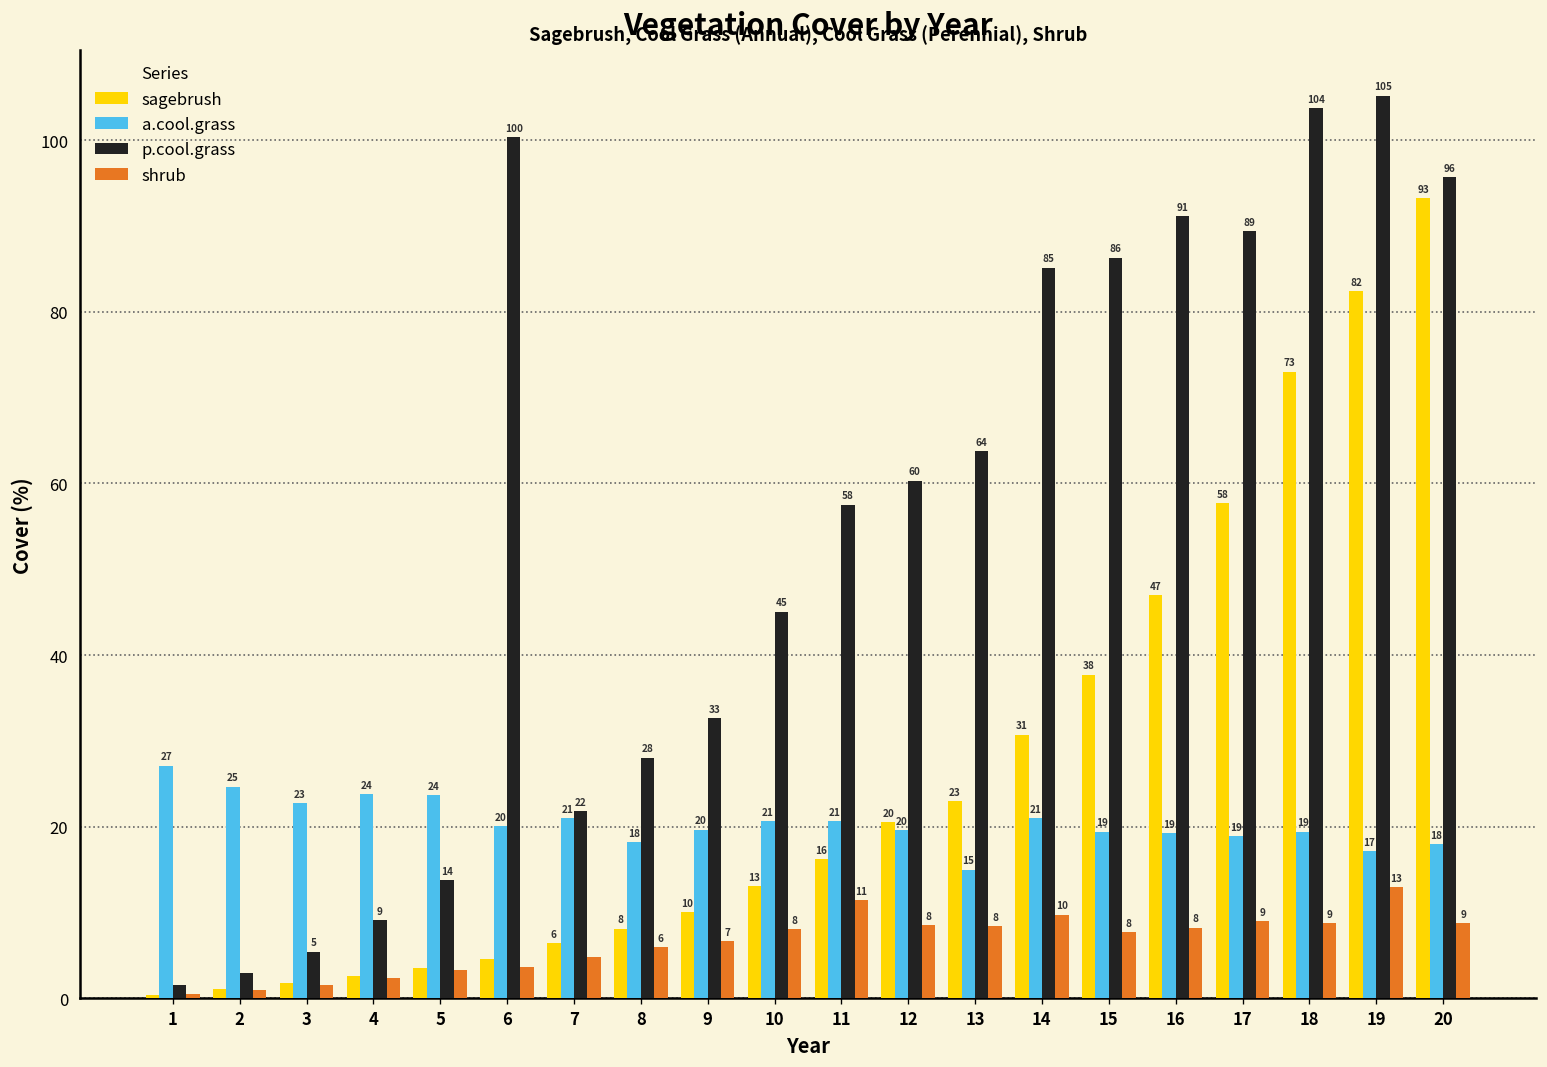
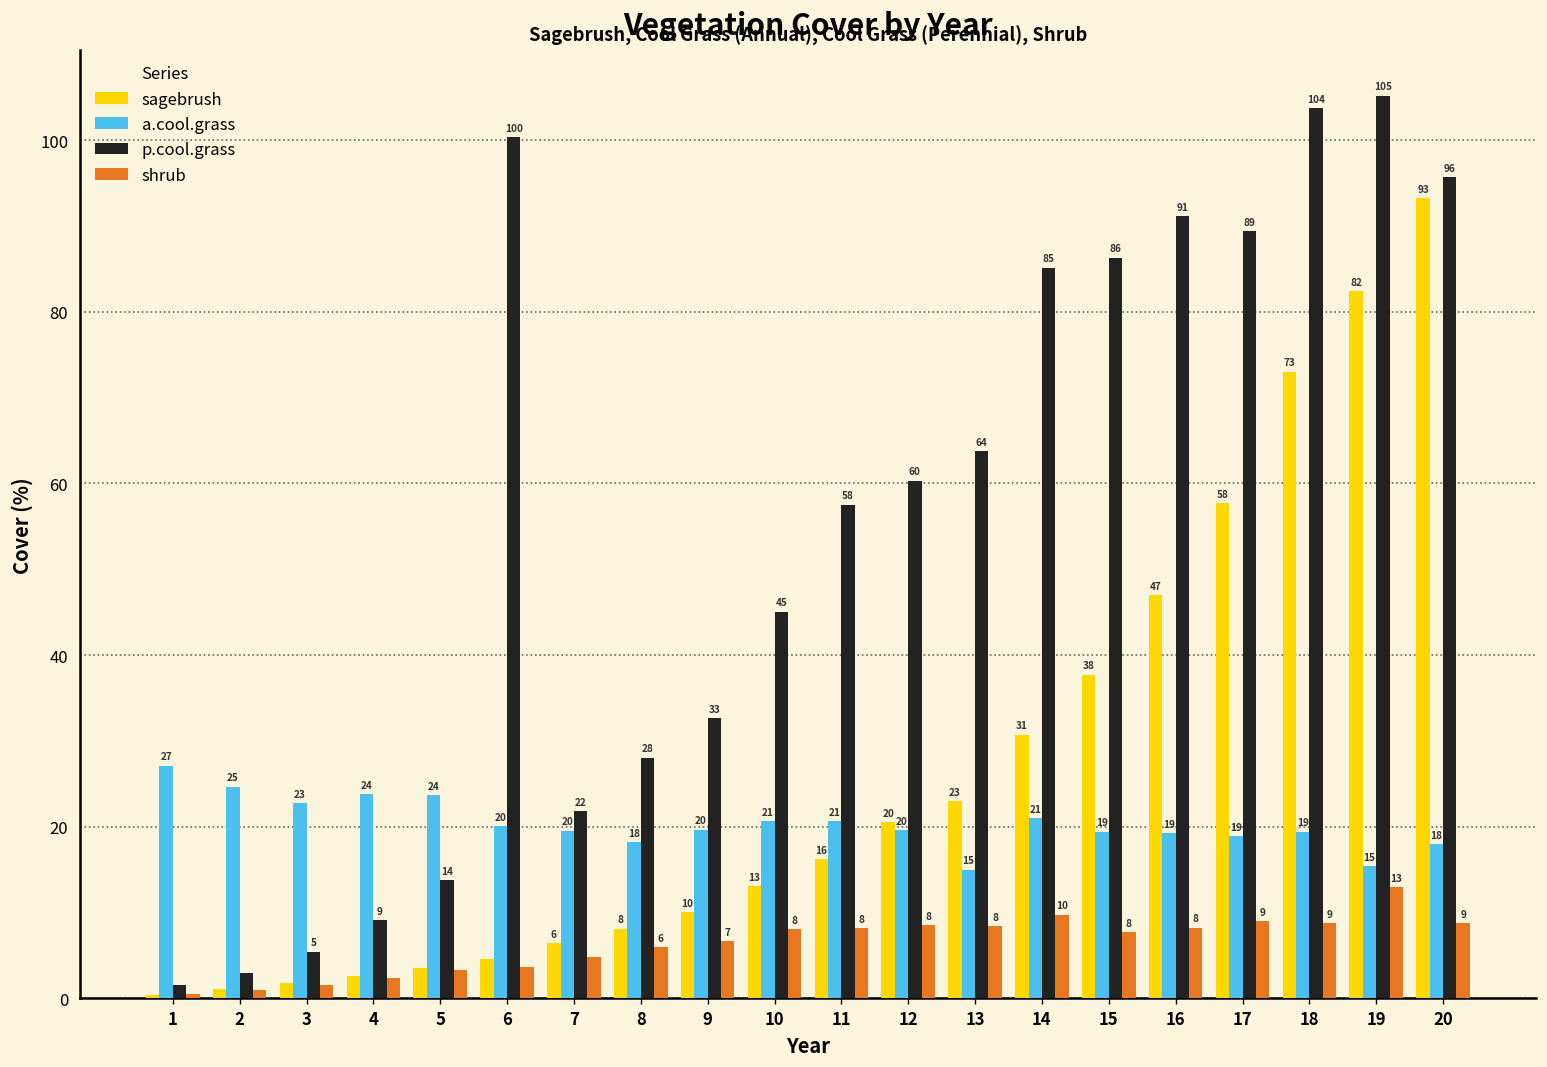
  {
    "sagebrush": {
      "7": 6,
      "8": 8,
      "9": 10,
      "10": 13,
      "11": 16,
      "12": 20,
      "13": 23,
      "14": 31,
      "15": 38,
      "16": 47,
      "17": 58,
      "18": 73,
      "19": 82,
      "20": 93
    },
    "a.cool.grass": {
      "1": 27,
      "2": 25,
      "3": 23,
      "4": 24,
      "5": 24,
      "6": 20,
-     "7": 21,
+     "7": 20,
      "8": 18,
      "9": 20,
      "10": 21,
      "11": 21,
      "12": 20,
      "13": 15,
      "14": 21,
      "15": 19,
      "16": 19,
      "17": 19,
      "18": 19,
-     "19": 17,
+     "19": 15,
      "20": 18
    },
    "p.cool.grass": {
      "3": 5,
      "4": 9,
      "5": 14,
      "6": 100,
      "7": 22,
      "8": 28,
      "9": 33,
      "10": 45,
      "11": 58,
      "12": 60,
      "13": 64,
      "14": 85,
      "15": 86,
      "16": 91,
      "17": 89,
      "18": 104,
      "19": 105,
      "20": 96
    },
    "shrub": {
      "8": 6,
      "9": 7,
      "10": 8,
-     "11": 11,
+     "11": 8,
      "12": 8,
      "13": 8,
      "14": 10,
      "15": 8,
      "16": 8,
      "17": 9,
      "18": 9,
      "19": 13,
      "20": 9
    }
  }
